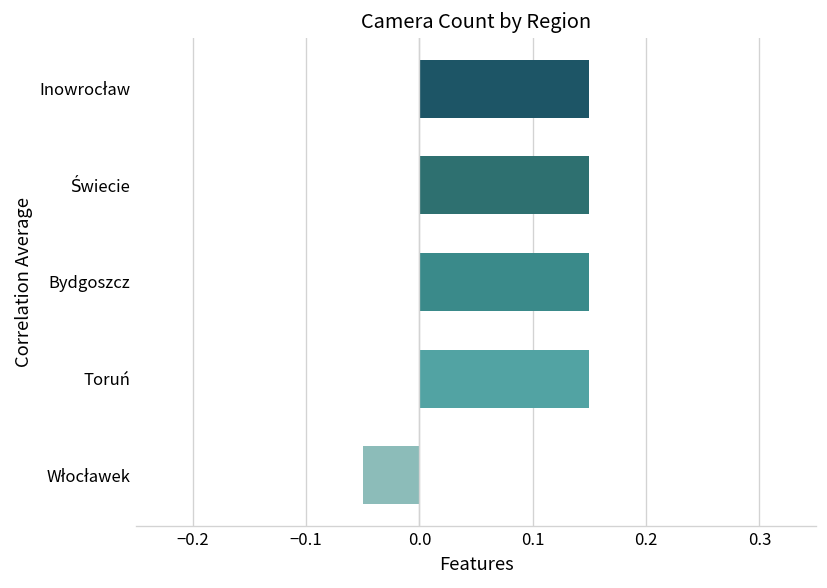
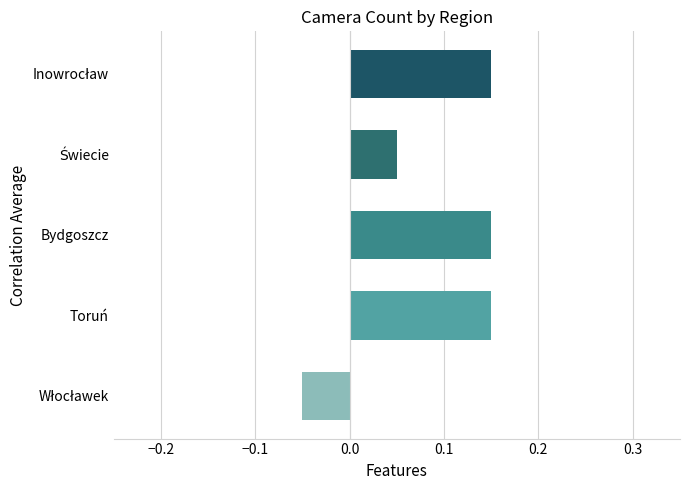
  {
    "Inowrocław": 0.15,
-   "Świecie": 0.15,
+   "Świecie": 0.05,
    "Bydgoszcz": 0.15,
    "Toruń": 0.15,
    "Włocławek": -0.05
  }
